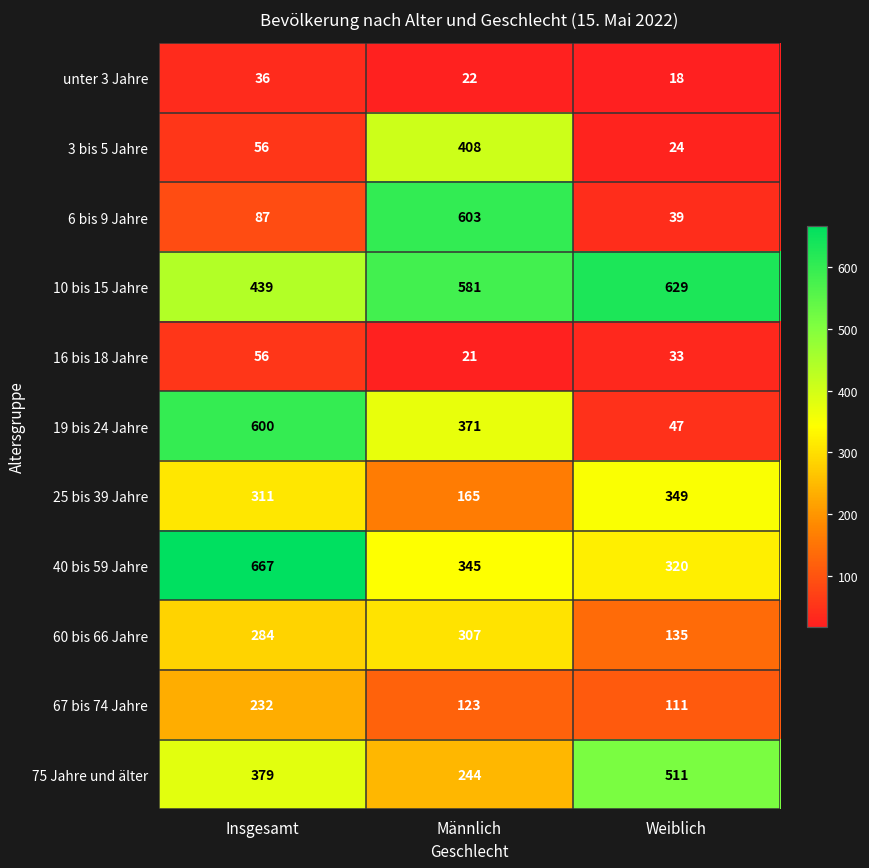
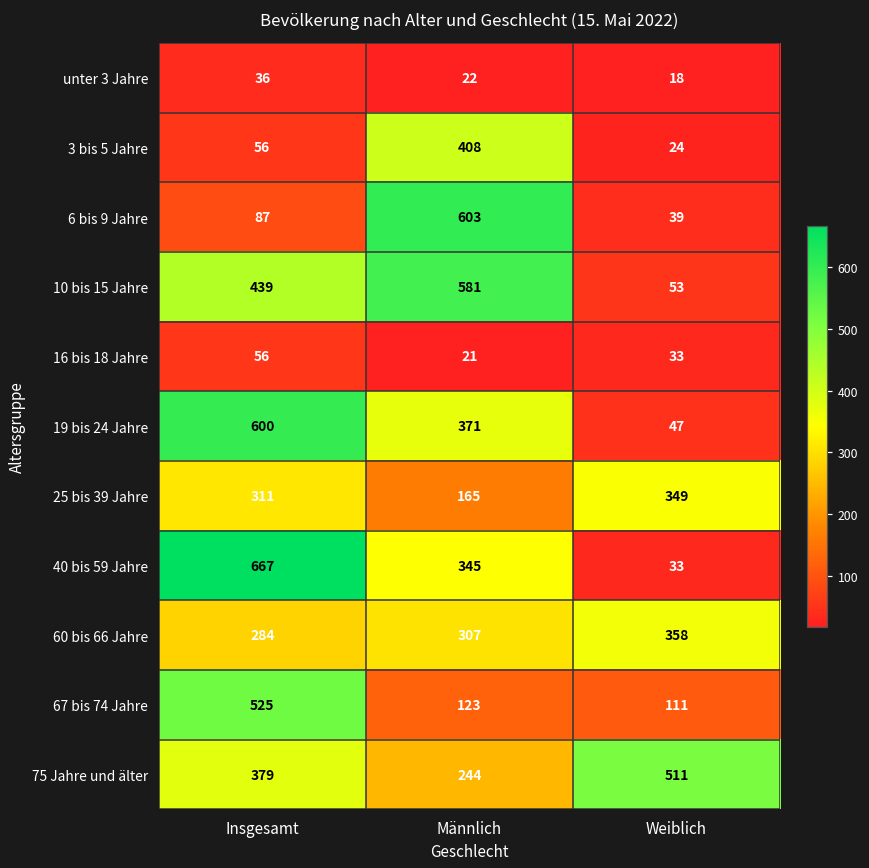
  {
    "unter 3 Jahre": {
      "Insgesamt": 36,
      "Männlich": 22,
      "Weiblich": 18
    },
    "3 bis 5 Jahre": {
      "Insgesamt": 56,
      "Männlich": 408,
      "Weiblich": 24
    },
    "6 bis 9 Jahre": {
      "Insgesamt": 87,
      "Männlich": 603,
      "Weiblich": 39
    },
    "10 bis 15 Jahre": {
      "Insgesamt": 439,
      "Männlich": 581,
-     "Weiblich": 629
+     "Weiblich": 53
    },
    "16 bis 18 Jahre": {
      "Insgesamt": 56,
      "Männlich": 21,
      "Weiblich": 33
    },
    "19 bis 24 Jahre": {
      "Insgesamt": 600,
      "Männlich": 371,
      "Weiblich": 47
    },
    "25 bis 39 Jahre": {
      "Insgesamt": 311,
      "Männlich": 165,
      "Weiblich": 349
    },
    "40 bis 59 Jahre": {
      "Insgesamt": 667,
      "Männlich": 345,
-     "Weiblich": 320
+     "Weiblich": 33
    },
    "60 bis 66 Jahre": {
      "Insgesamt": 284,
      "Männlich": 307,
-     "Weiblich": 135
+     "Weiblich": 358
    },
    "67 bis 74 Jahre": {
-     "Insgesamt": 232,
+     "Insgesamt": 525,
      "Männlich": 123,
      "Weiblich": 111
    },
    "75 Jahre und älter": {
      "Insgesamt": 379,
      "Männlich": 244,
      "Weiblich": 511
    }
  }
